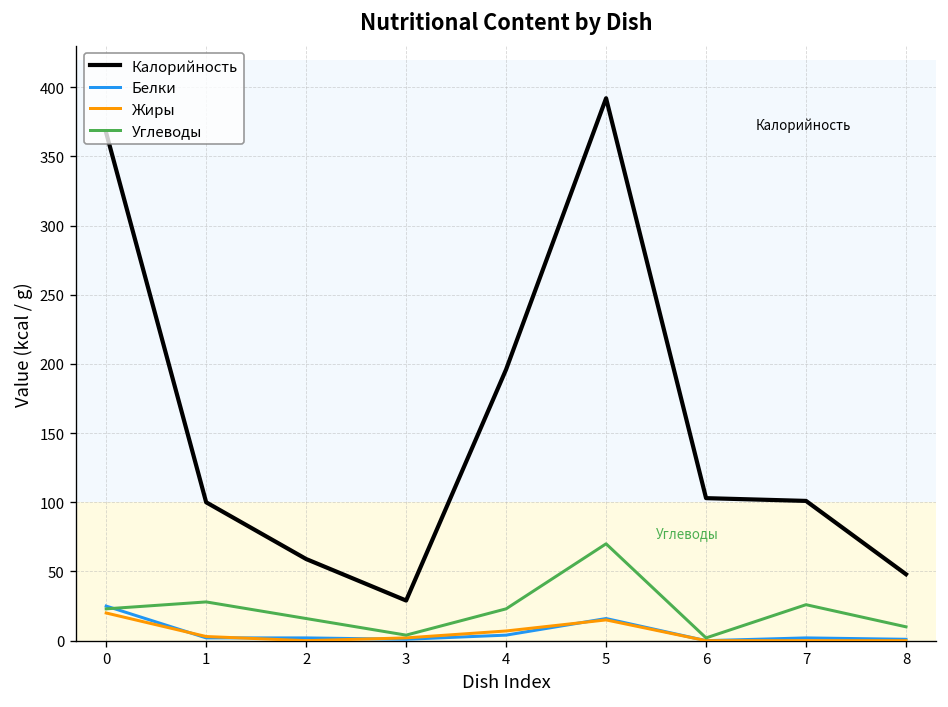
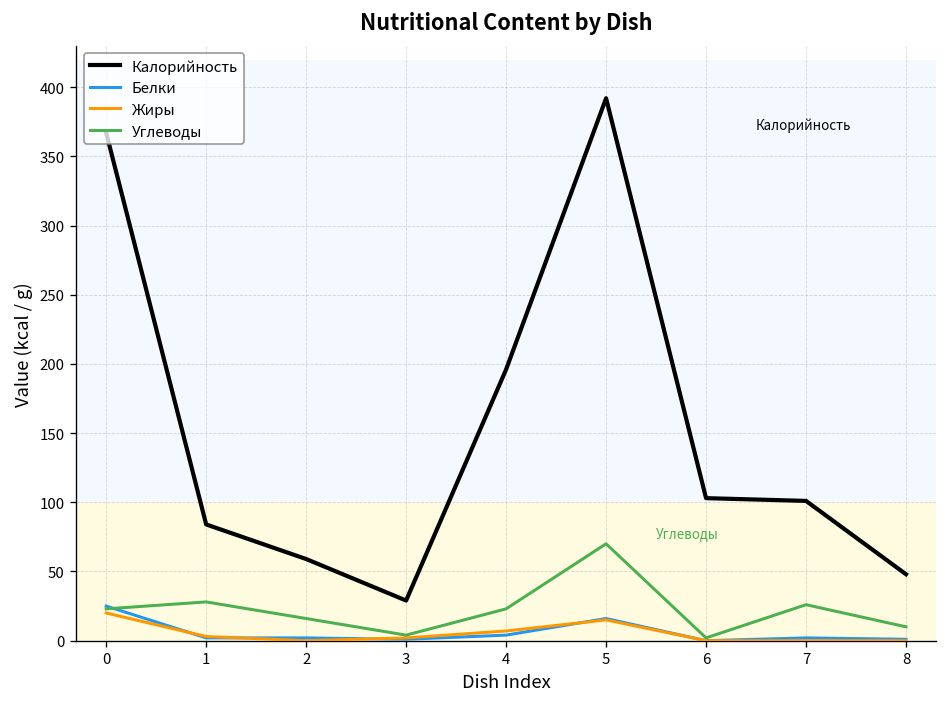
  {
    "Калорийность": {
-     "1": 100,
+     "1": 84,
      "2": 59,
      "3": 29,
      "4": 196,
      "5": 392,
      "6": 103,
      "7": 101,
      "8": 48
    },
    "Белки": {
      "4": 4
    },
    "Жиры": {
      "0": 20,
      "4": 7
    },
    "Углеводы": {
      "1": 28,
      "2": 16,
      "4": 23,
      "5": 70,
      "7": 26,
      "8": 10
    }
  }
